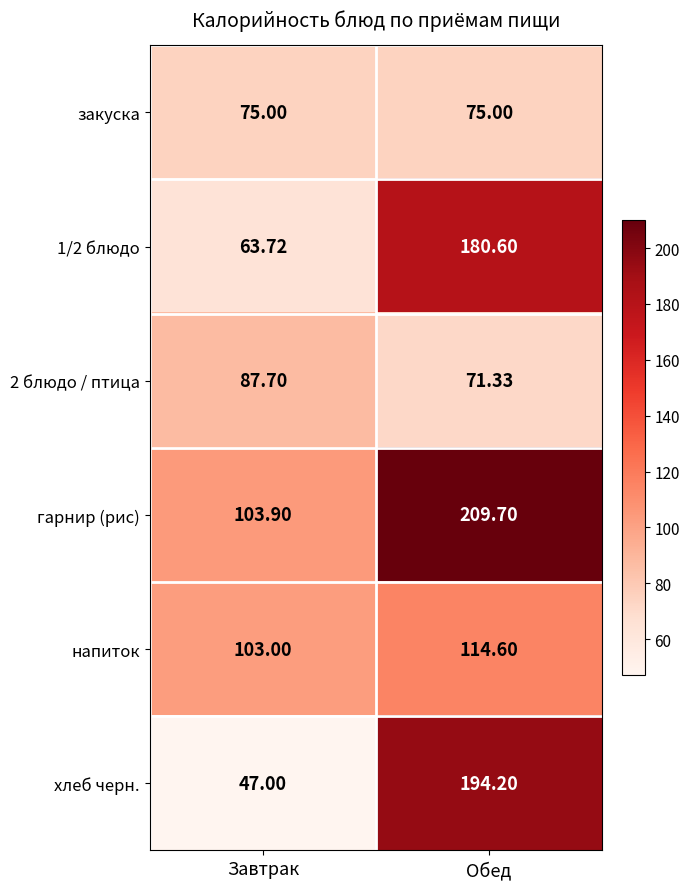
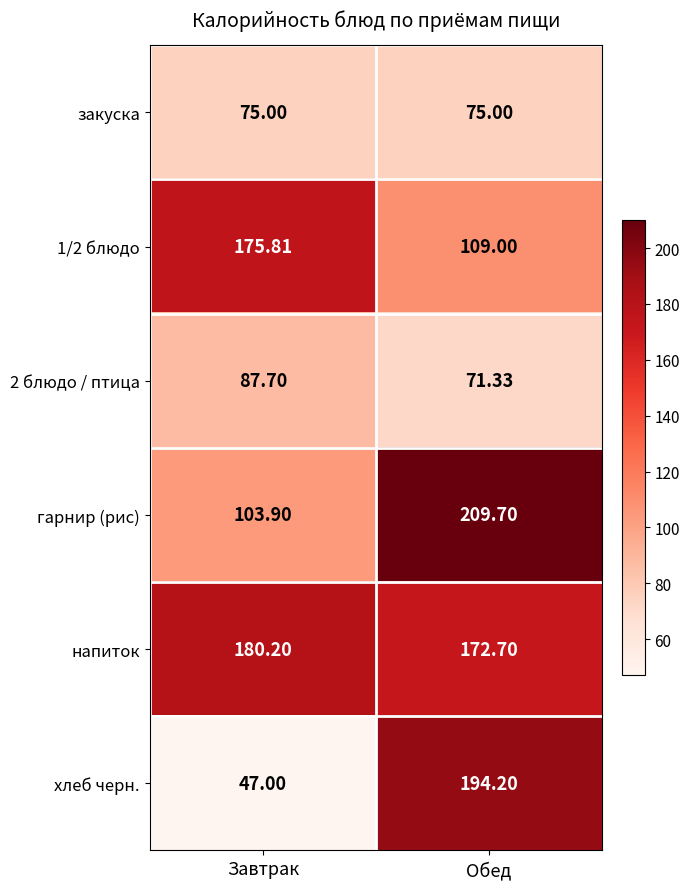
  {
    "закуска": {
      "Завтрак": 75.00,
      "Обед": 75.00
    },
    "1/2 блюдо": {
-     "Завтрак": 63.72,
-     "Обед": 180.60
+     "Завтрак": 175.81,
+     "Обед": 109.00
    },
    "2 блюдо / птица": {
      "Завтрак": 87.70,
      "Обед": 71.33
    },
    "гарнир (рис)": {
      "Завтрак": 103.90,
      "Обед": 209.70
    },
    "напиток": {
-     "Завтрак": 103.00,
-     "Обед": 114.60
+     "Завтрак": 180.20,
+     "Обед": 172.70
    },
    "хлеб черн.": {
      "Завтрак": 47.00,
      "Обед": 194.20
    }
  }
